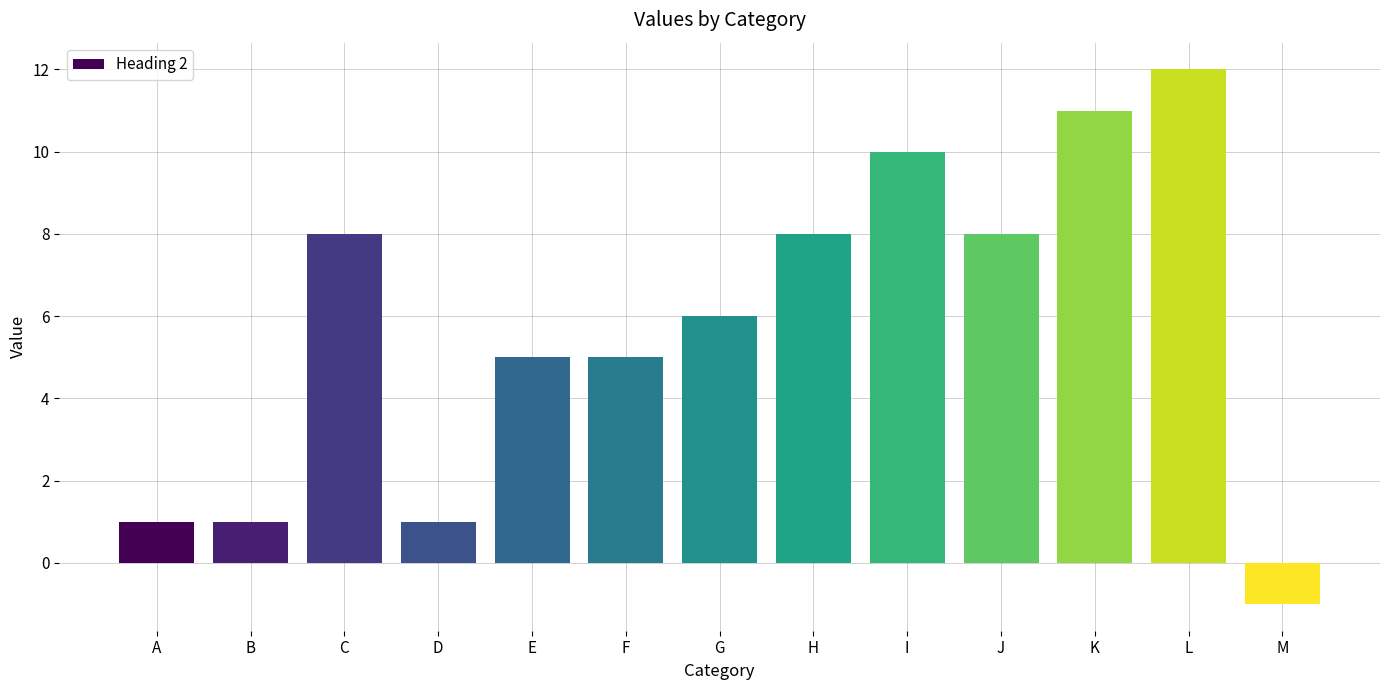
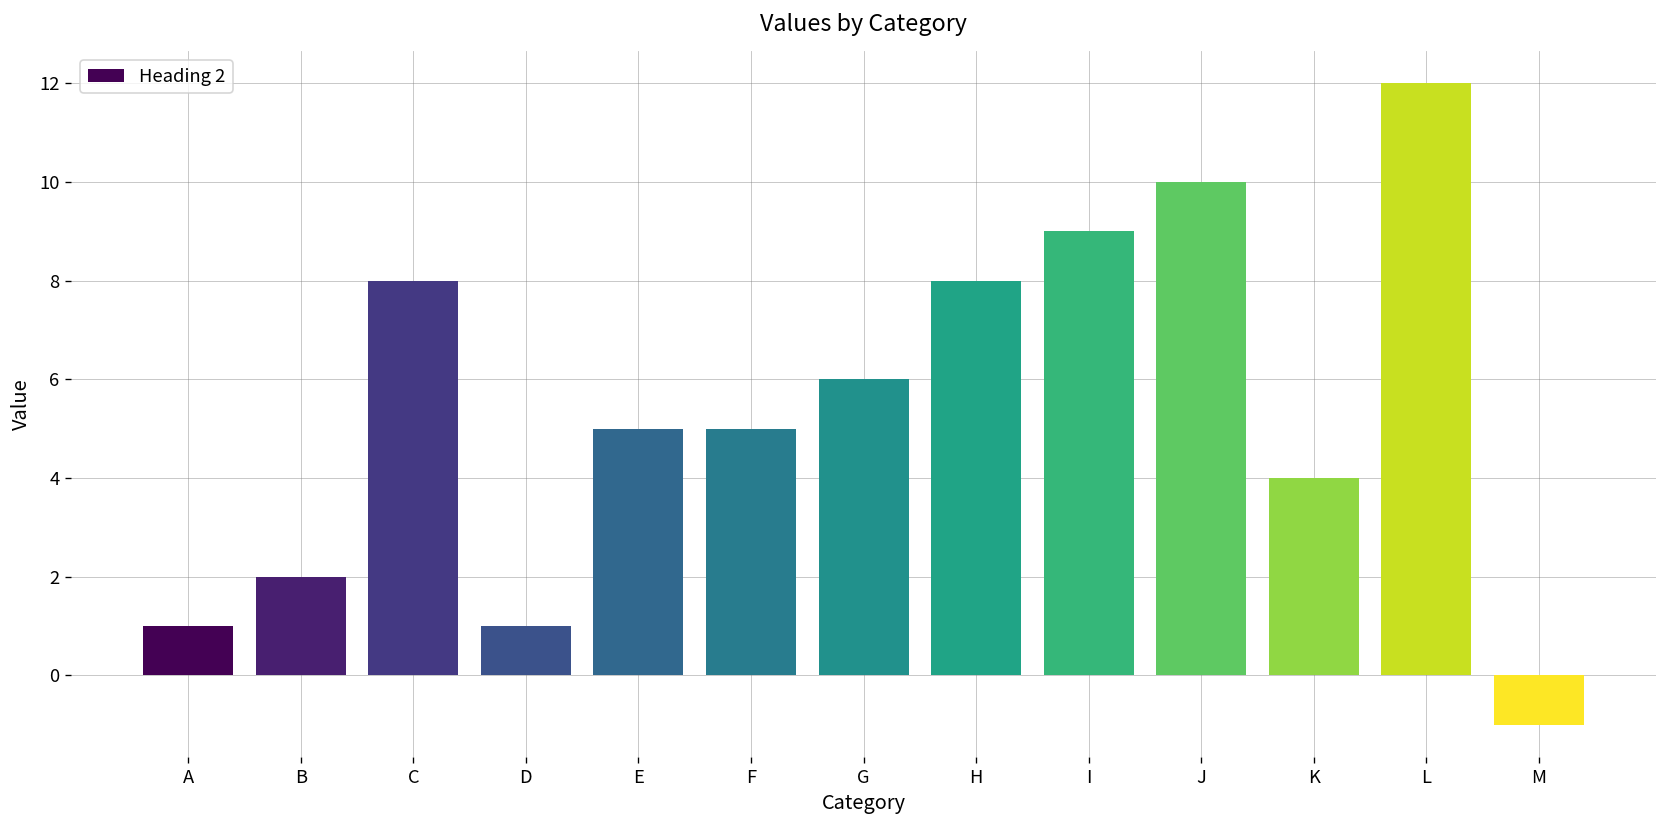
  {
    "A": 1,
-   "B": 1,
+   "B": 2,
    "C": 8,
    "D": 1,
    "E": 5,
    "F": 5,
    "G": 6,
    "H": 8,
-   "I": 10,
-   "J": 8,
-   "K": 11,
+   "I": 9,
+   "J": 10,
+   "K": 4,
    "L": 12,
    "M": -1
  }
